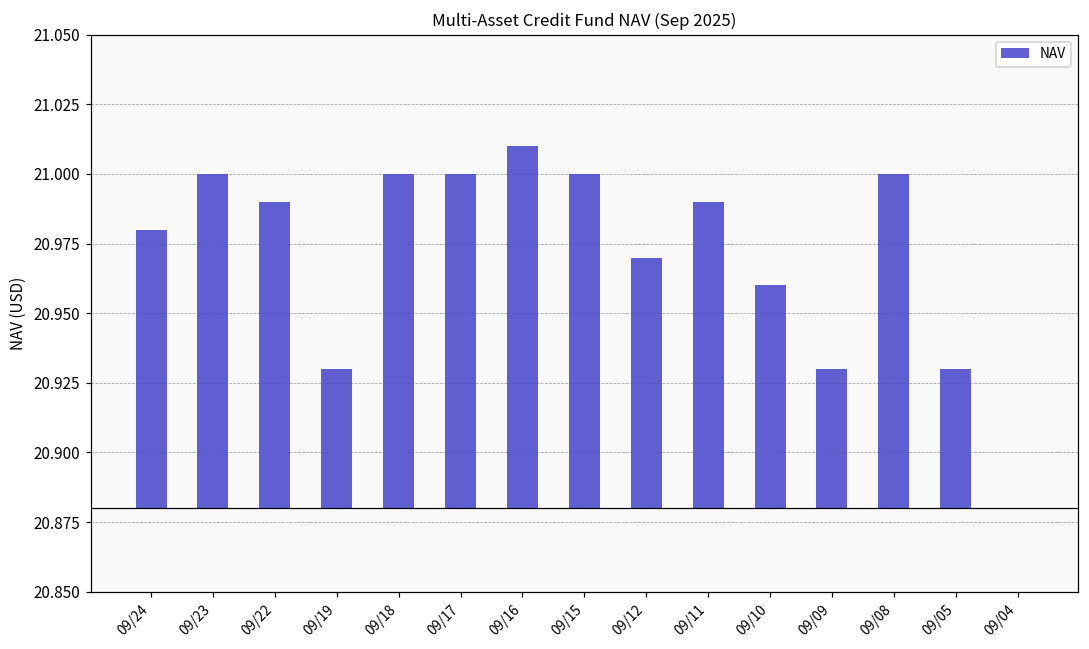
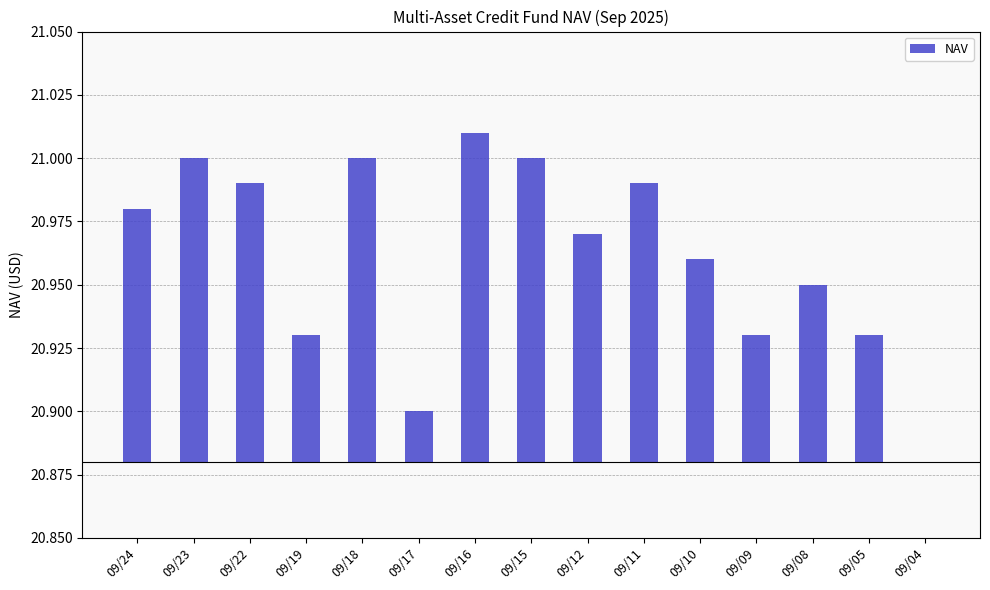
  {
    "09/24": 20.98,
    "09/23": 21.00,
    "09/22": 20.99,
    "09/19": 20.93,
    "09/18": 21.00,
-   "09/17": 21.0,
+   "09/17": 20.9,
    "09/16": 21.01,
    "09/15": 21.00,
    "09/12": 20.97,
    "09/11": 20.99,
    "09/10": 20.96,
    "09/09": 20.93,
-   "09/08": 21.00,
+   "09/08": 20.95,
    "09/05": 20.93
  }
